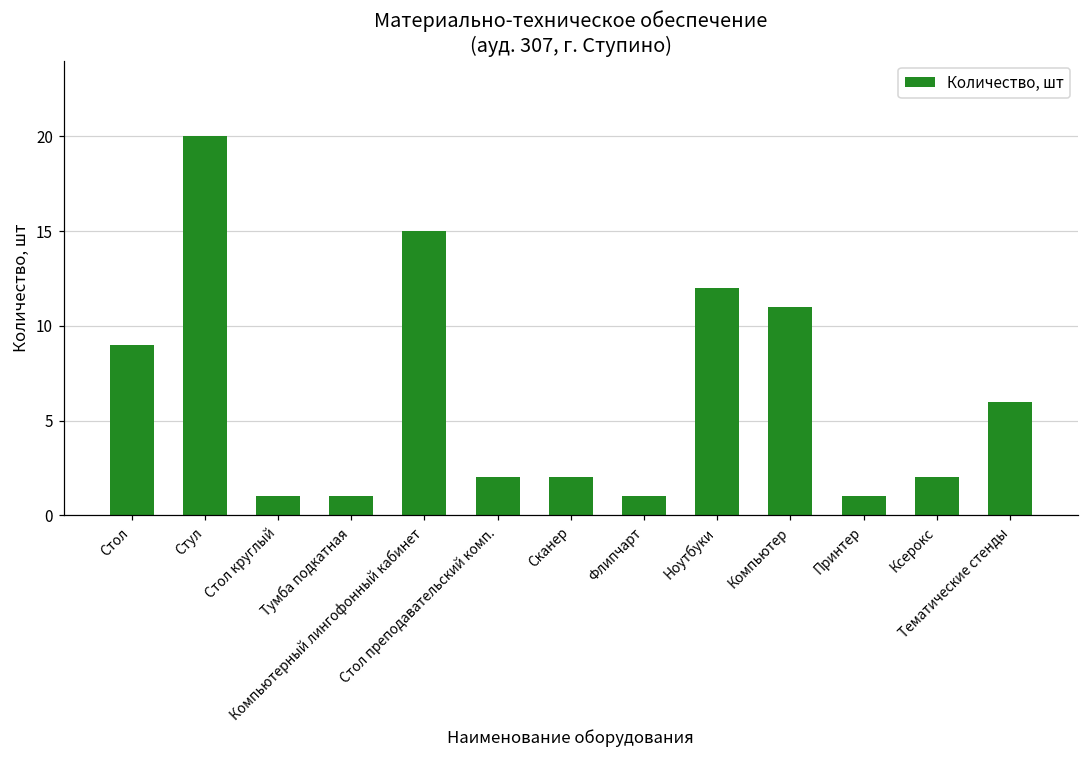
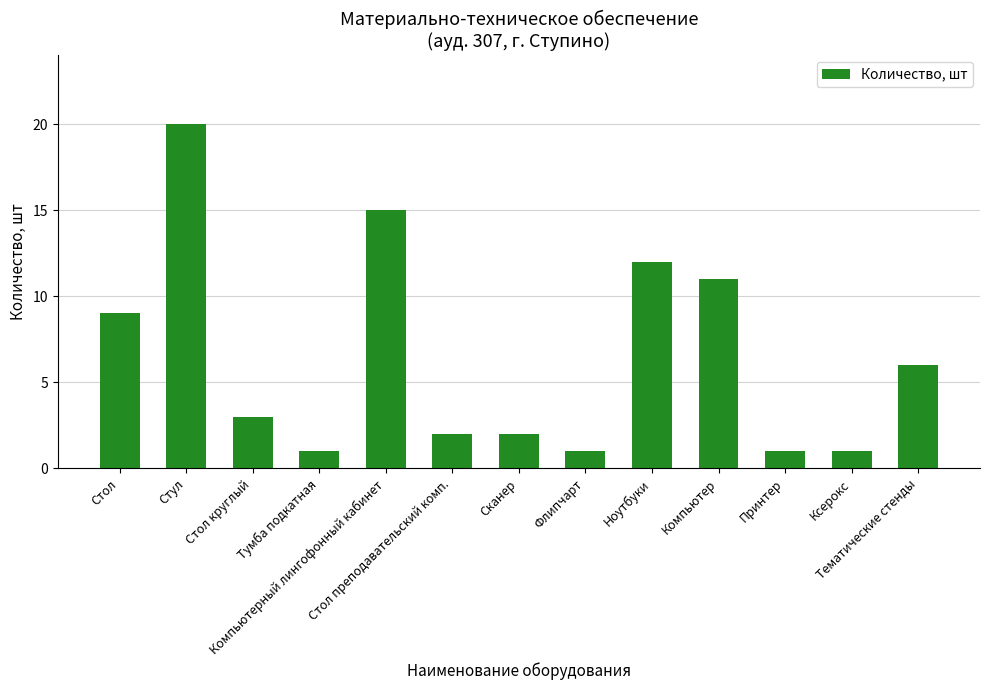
  {
    "Стол": 9,
    "Стул": 20,
-   "Стол круглый": 1,
+   "Стол круглый": 3,
    "Тумба подкатная": 1,
    "Компьютерный лингофонный кабинет": 15,
    "Стол преподавательский комп.": 2,
    "Сканер": 2,
    "Флипчарт": 1,
    "Ноутбуки": 12,
    "Компьютер": 11,
    "Принтер": 1,
-   "Ксерокс": 2,
+   "Ксерокс": 1,
    "Тематические стенды": 6
  }
